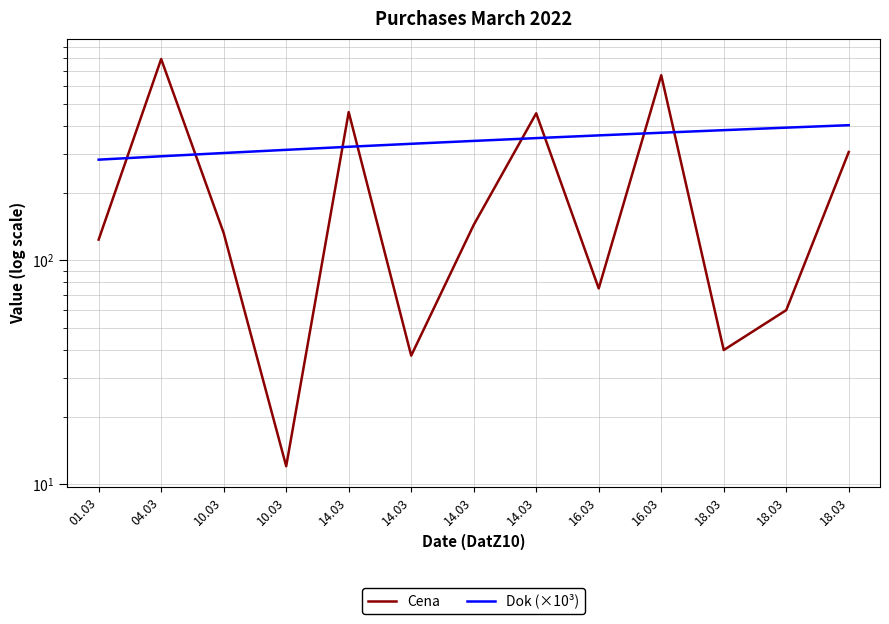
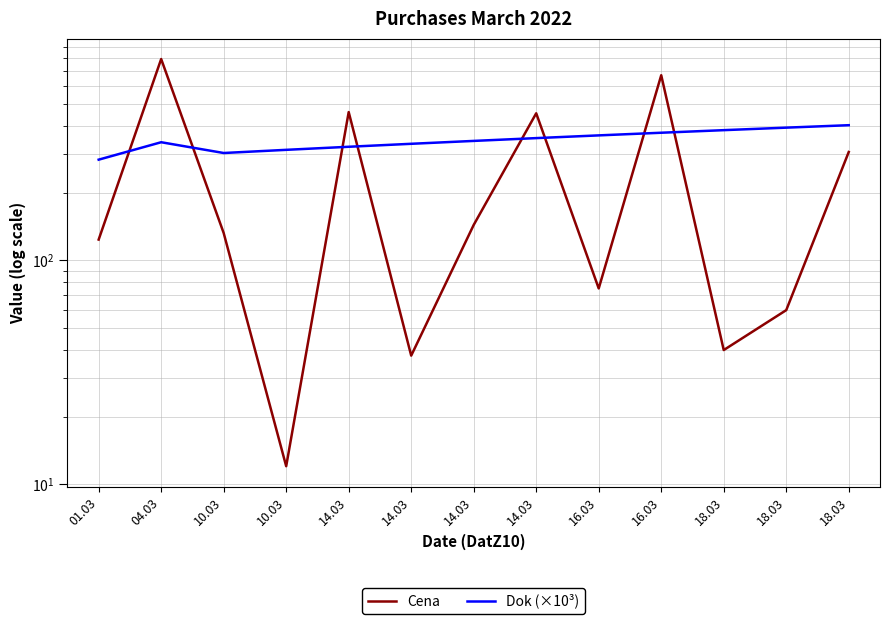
  {
    "Cena": {
      "01.03": 120,
      "04.03": 790
    },
    "Dok (×10³)": {
      "01.03": 280,
-     "04.03": 290
+     "04.03": 340
    }
  }
